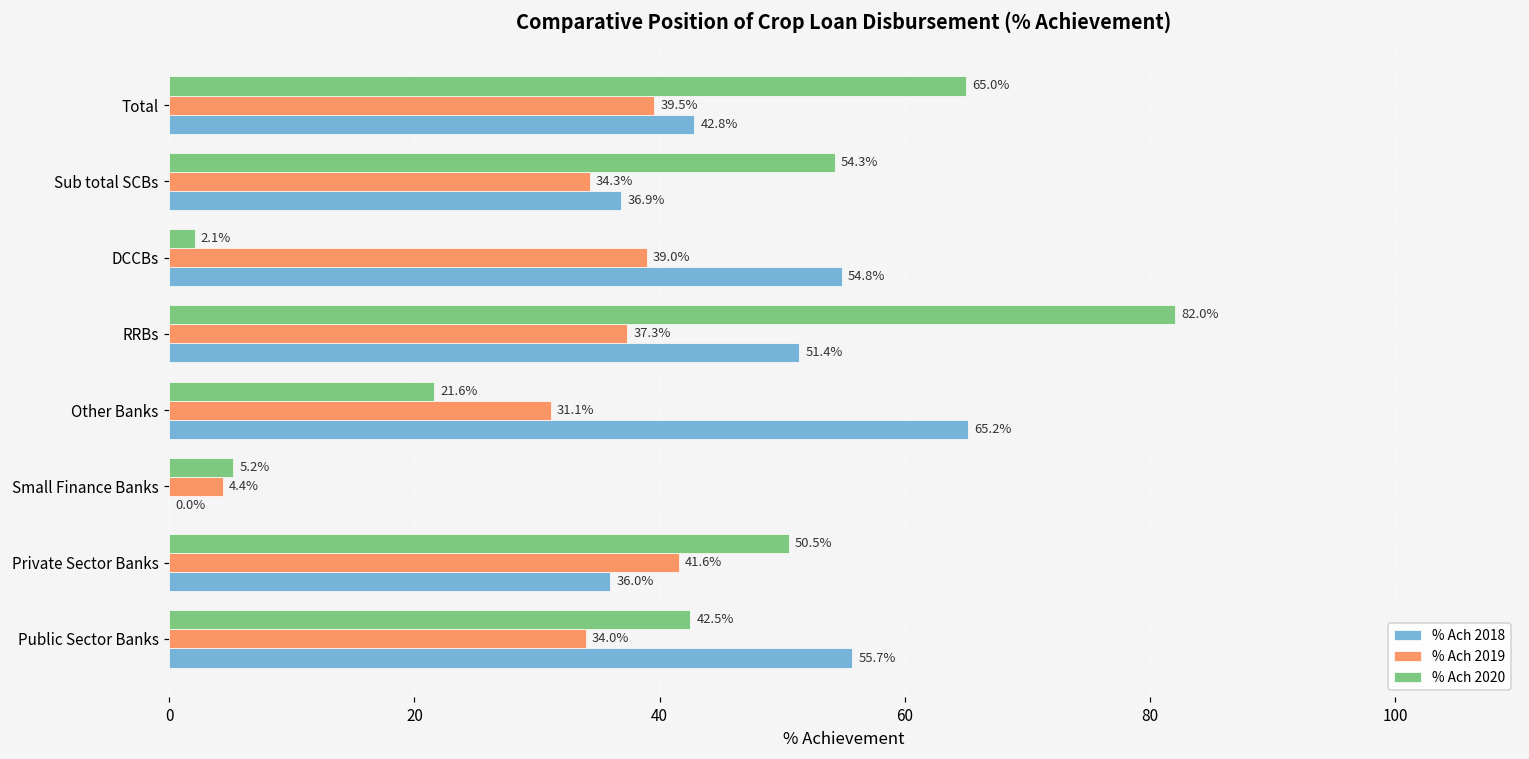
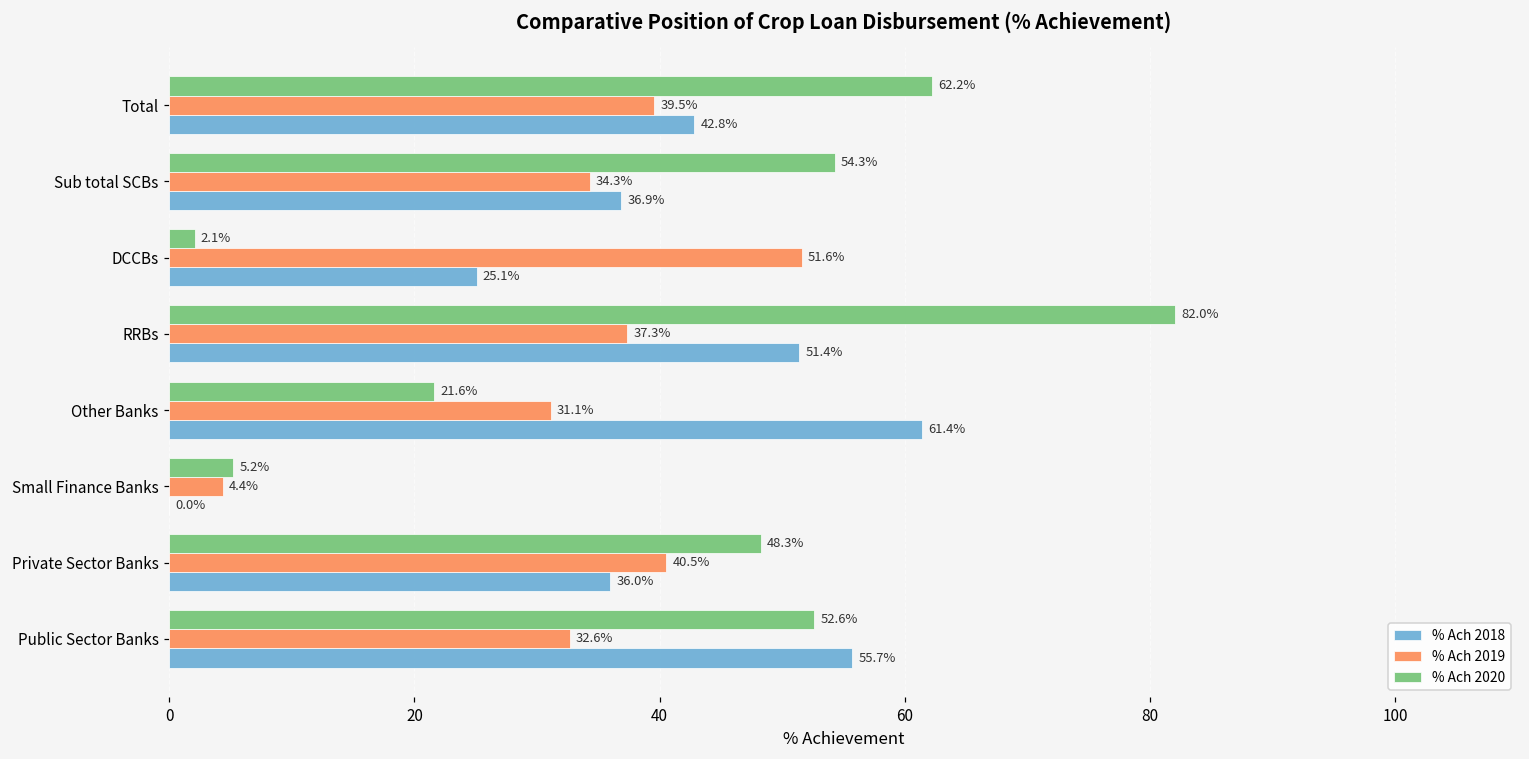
  {
    "% Ach 2018": {
      "Total": "42.8%",
      "Sub total SCBs": "36.9%",
-     "DCCBs": "54.8%",
+     "DCCBs": "25.1%",
      "RRBs": "51.4%",
-     "Other Banks": "65.2%",
+     "Other Banks": "61.4%",
      "Small Finance Banks": "0.0%",
      "Private Sector Banks": "36.0%",
      "Public Sector Banks": "55.7%"
    },
    "% Ach 2019": {
      "Total": "39.5%",
      "Sub total SCBs": "34.3%",
-     "DCCBs": "39.0%",
+     "DCCBs": "51.6%",
      "RRBs": "37.3%",
      "Other Banks": "31.1%",
      "Small Finance Banks": "4.4%",
-     "Private Sector Banks": "41.6%",
-     "Public Sector Banks": "34.0%"
+     "Private Sector Banks": "40.5%",
+     "Public Sector Banks": "32.6%"
    },
    "% Ach 2020": {
-     "Total": "65.0%",
+     "Total": "62.2%",
      "Sub total SCBs": "54.3%",
      "DCCBs": "2.1%",
      "RRBs": "82.0%",
      "Other Banks": "21.6%",
      "Small Finance Banks": "5.2%",
-     "Private Sector Banks": "50.5%",
-     "Public Sector Banks": "42.5%"
+     "Private Sector Banks": "48.3%",
+     "Public Sector Banks": "52.6%"
    }
  }
